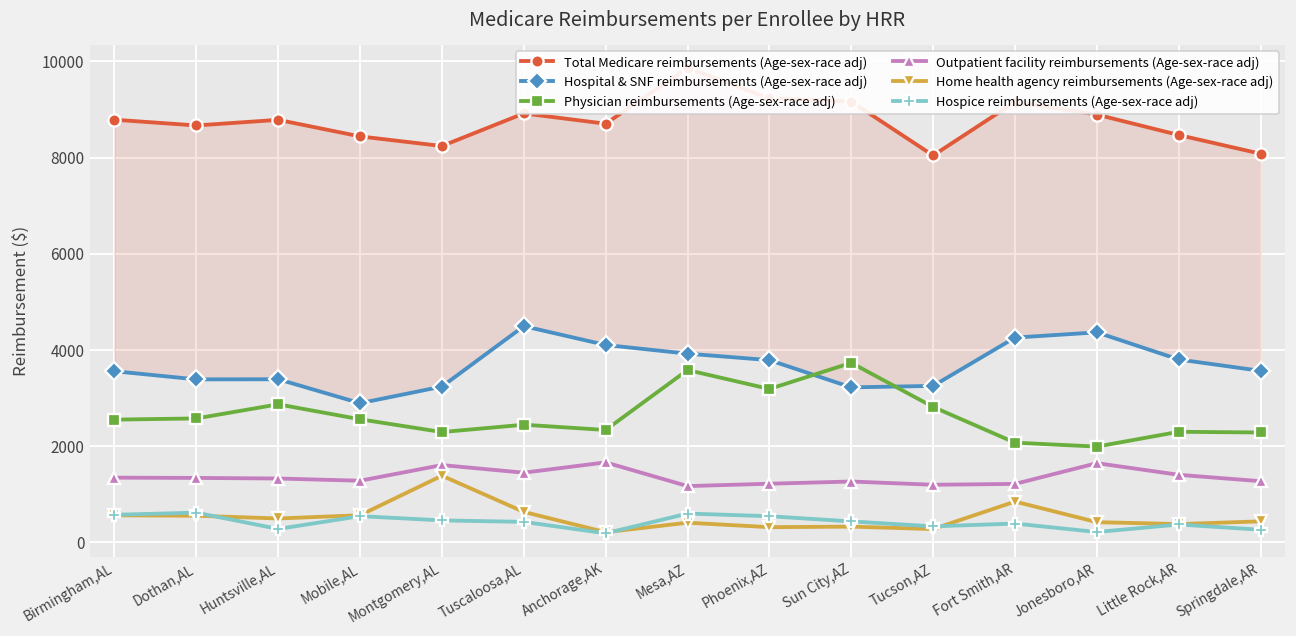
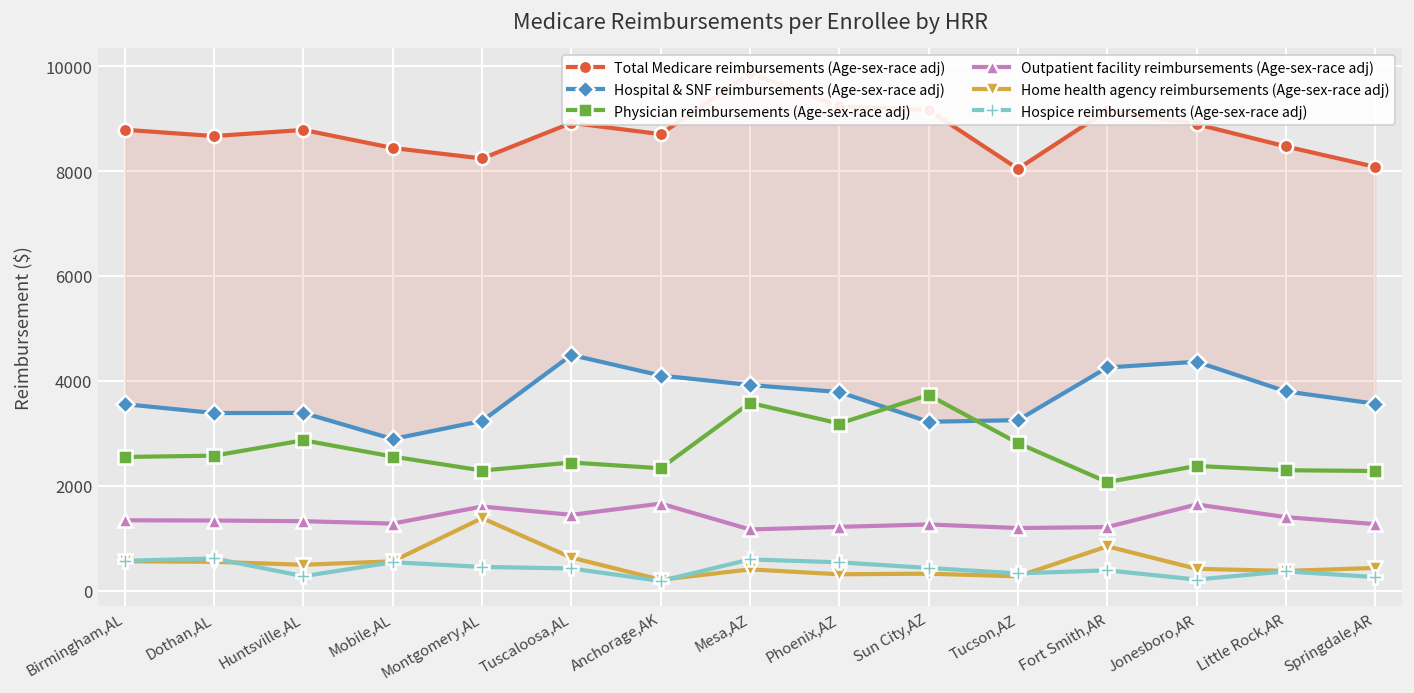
  {
    "Total Medicare reimbursements (Age-sex-race adj)": {
      "Birmingham,AL": 8800,
      "Dothan,AL": 8700,
      "Huntsville,AL": 8800,
      "Mobile,AL": 8400,
      "Montgomery,AL": 8200,
      "Anchorage,AK": 8700,
      "Tucson,AZ": 8000,
      "Little Rock,AR": 8500,
      "Springdale,AR": 8100
    },
    "Hospital & SNF reimbursements (Age-sex-race adj)": {
      "Birmingham,AL": 3600,
      "Dothan,AL": 3400,
      "Huntsville,AL": 3400,
      "Mobile,AL": 2900,
      "Montgomery,AL": 3200,
      "Tuscaloosa,AL": 4500,
      "Anchorage,AK": 4100,
      "Mesa,AZ": 3900,
      "Phoenix,AZ": 3800,
      "Sun City,AZ": 3200,
      "Tucson,AZ": 3300,
      "Fort Smith,AR": 4300,
      "Jonesboro,AR": 4400,
      "Little Rock,AR": 3800,
      "Springdale,AR": 3600
    },
    "Physician reimbursements (Age-sex-race adj)": {
      "Birmingham,AL": 2500,
      "Dothan,AL": 2600,
      "Huntsville,AL": 2900,
      "Mobile,AL": 2600,
      "Montgomery,AL": 2300,
      "Tuscaloosa,AL": 2400,
      "Anchorage,AK": 2300,
      "Mesa,AZ": 3600,
      "Phoenix,AZ": 3200,
      "Sun City,AZ": 3700,
      "Tucson,AZ": 2800,
      "Fort Smith,AR": 2100,
-     "Jonesboro,AR": 2000,
+     "Jonesboro,AR": 2400,
      "Little Rock,AR": 2300,
      "Springdale,AR": 2300
    },
    "Outpatient facility reimbursements (Age-sex-race adj)": {
      "Birmingham,AL": 1300,
      "Dothan,AL": 1300,
      "Huntsville,AL": 1300,
      "Mobile,AL": 1300,
      "Montgomery,AL": 1600,
      "Tuscaloosa,AL": 1400,
      "Anchorage,AK": 1700,
      "Mesa,AZ": 1200,
      "Phoenix,AZ": 1200,
      "Sun City,AZ": 1300,
      "Tucson,AZ": 1200,
      "Fort Smith,AR": 1200,
      "Jonesboro,AR": 1600,
      "Little Rock,AR": 1400,
      "Springdale,AR": 1300
    },
    "Home health agency reimbursements (Age-sex-race adj)": {
      "Dothan,AL": 600,
      "Huntsville,AL": 500,
      "Montgomery,AL": 1400,
      "Tuscaloosa,AL": 600,
      "Mesa,AZ": 400,
      "Phoenix,AZ": 300,
      "Sun City,AZ": 300,
      "Fort Smith,AR": 800,
      "Jonesboro,AR": 400,
      "Springdale,AR": 400
    },
    "Hospice reimbursements (Age-sex-race adj)": {
      "Dothan,AL": 600,
      "Huntsville,AL": 300,
      "Montgomery,AL": 500,
      "Tuscaloosa,AL": 400,
      "Mesa,AZ": 600,
      "Phoenix,AZ": 500,
      "Sun City,AZ": 400,
      "Fort Smith,AR": 400,
      "Jonesboro,AR": 200,
      "Springdale,AR": 300
    }
  }
